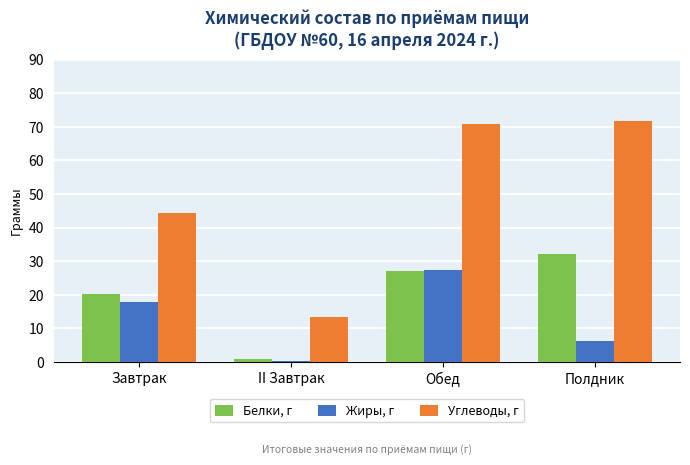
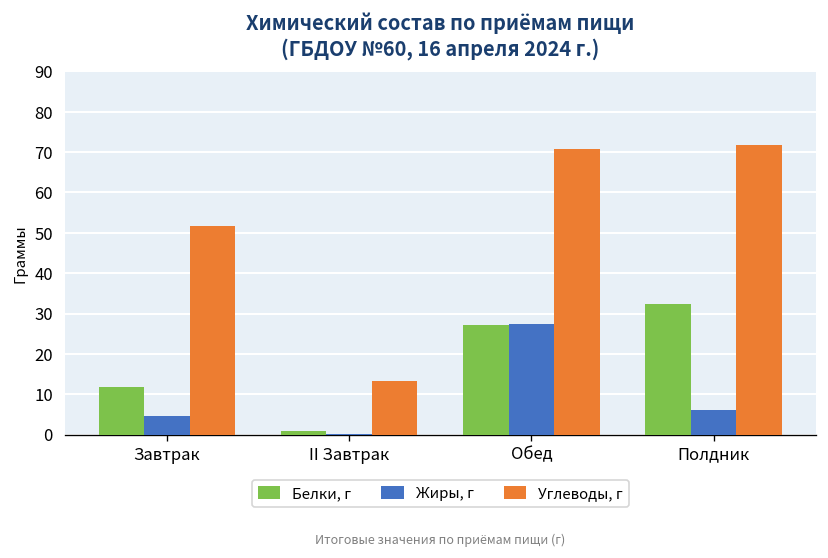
  {
    "Белки, г": {
-     "Завтрак": 20,
+     "Завтрак": 12,
      "II Завтрак": 1,
      "Обед": 27,
      "Полдник": 32
    },
    "Жиры, г": {
-     "Завтрак": 18,
+     "Завтрак": 5,
      "Обед": 27,
      "Полдник": 6
    },
    "Углеводы, г": {
-     "Завтрак": 45,
+     "Завтрак": 52,
      "II Завтрак": 13,
      "Обед": 71,
      "Полдник": 72
    }
  }
